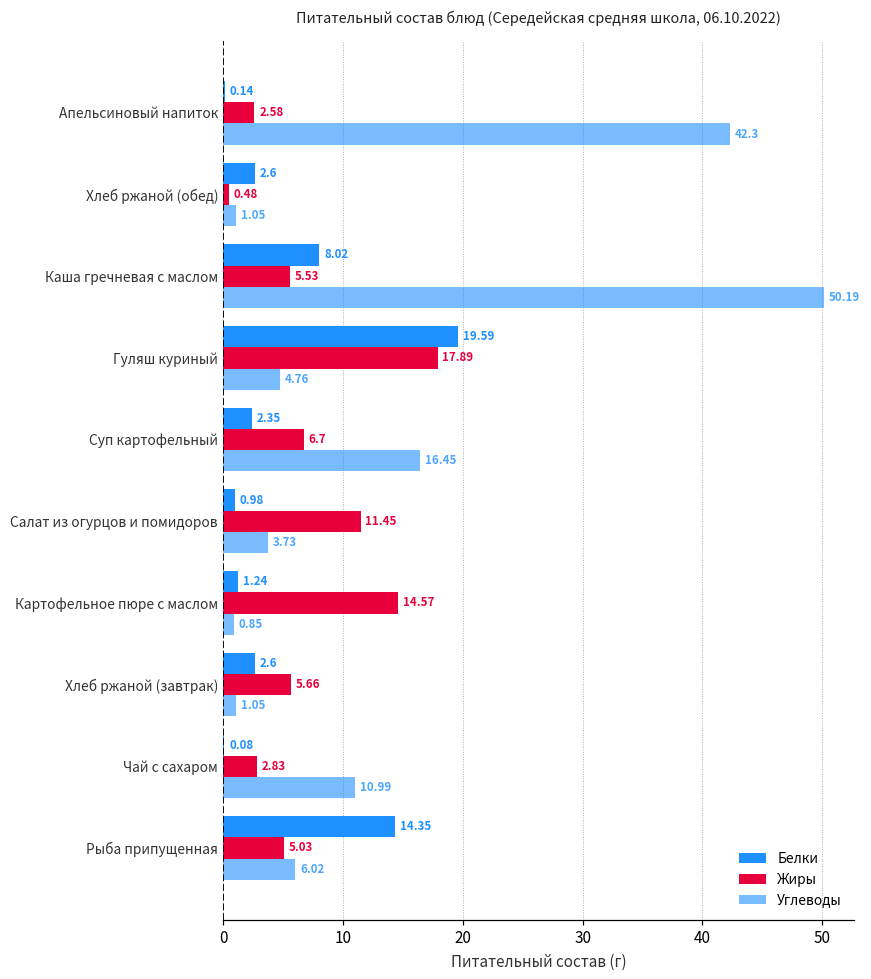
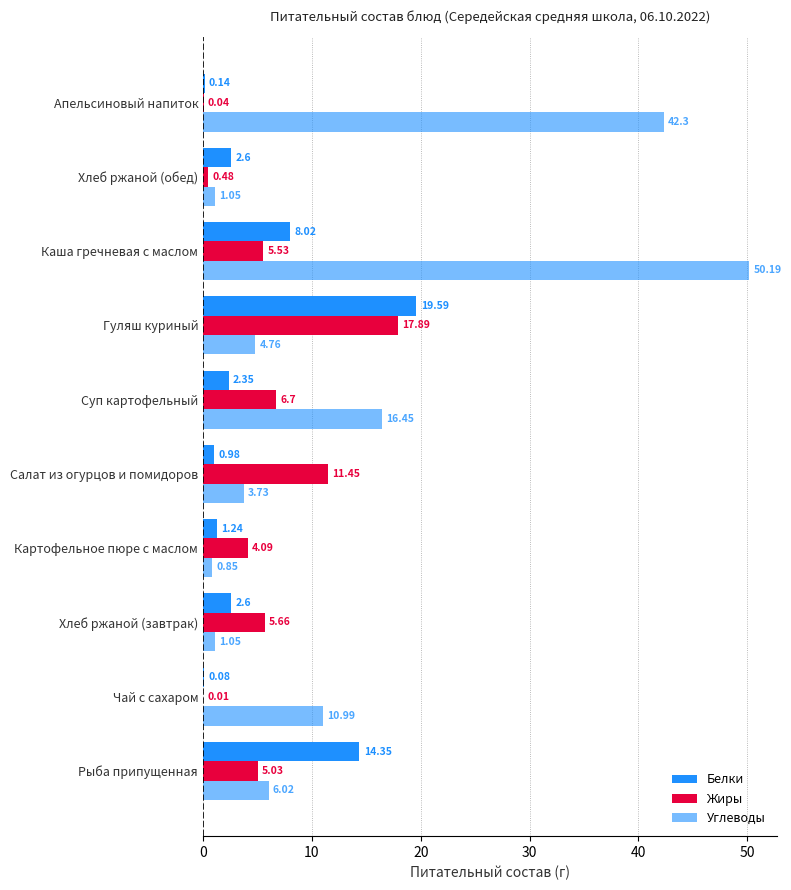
  {
    "Жиры": {
-     "Апельсиновый напиток": 2.58,
+     "Апельсиновый напиток": 0.04,
      "Хлеб ржаной (обед)": 0.48,
      "Каша гречневая с маслом": 5.53,
      "Гуляш куриный": 17.89,
      "Суп картофельный": 6.7,
      "Салат из огурцов и помидоров": 11.45,
-     "Картофельное пюре с маслом": 14.57,
+     "Картофельное пюре с маслом": 4.09,
      "Хлеб ржаной (завтрак)": 5.66,
-     "Чай с сахаром": 2.83,
+     "Чай с сахаром": 0.01,
      "Рыба припущенная": 5.03
    }
  }
